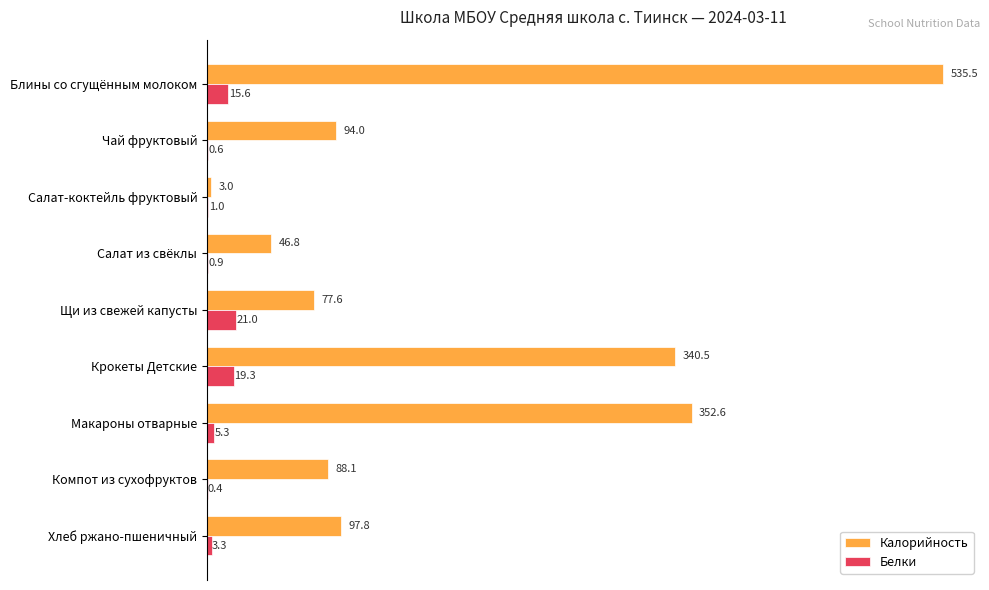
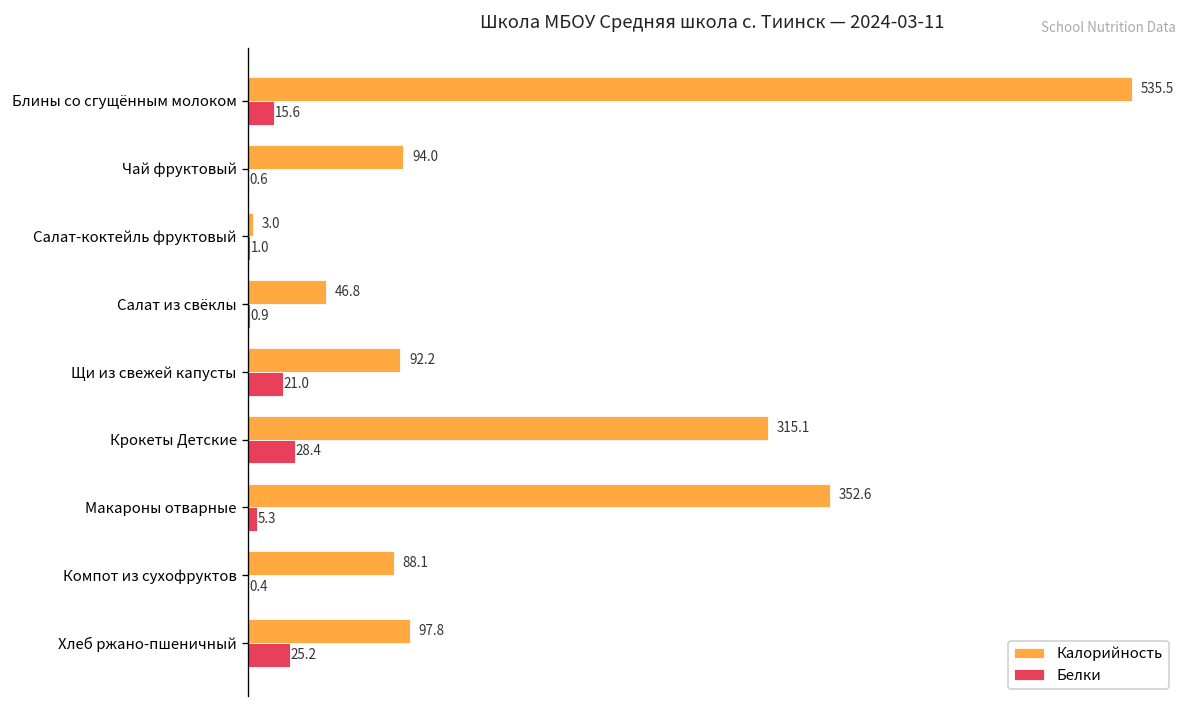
  {
    "Калорийность": {
      "Блины со сгущённым молоком": 535.5,
      "Чай фруктовый": 94.0,
      "Салат-коктейль фруктовый": 3.0,
      "Салат из свёклы": 46.8,
-     "Щи из свежей капусты": 77.6,
-     "Крокеты Детские": 340.5,
+     "Щи из свежей капусты": 92.2,
+     "Крокеты Детские": 315.1,
      "Макароны отварные": 352.6,
      "Компот из сухофруктов": 88.1,
      "Хлеб ржано-пшеничный": 97.8
    },
    "Белки": {
      "Блины со сгущённым молоком": 15.6,
      "Чай фруктовый": 0.6,
      "Салат-коктейль фруктовый": 1.0,
      "Салат из свёклы": 0.9,
      "Щи из свежей капусты": 21.0,
-     "Крокеты Детские": 19.3,
+     "Крокеты Детские": 28.4,
      "Макароны отварные": 5.3,
      "Компот из сухофруктов": 0.4,
-     "Хлеб ржано-пшеничный": 3.3
+     "Хлеб ржано-пшеничный": 25.2
    }
  }
